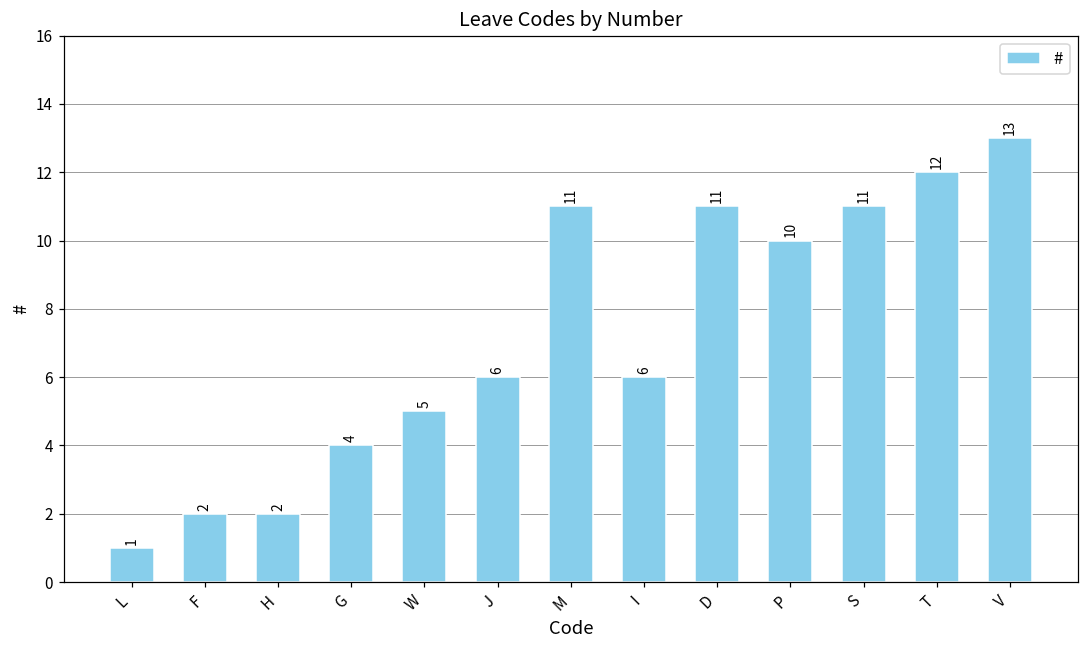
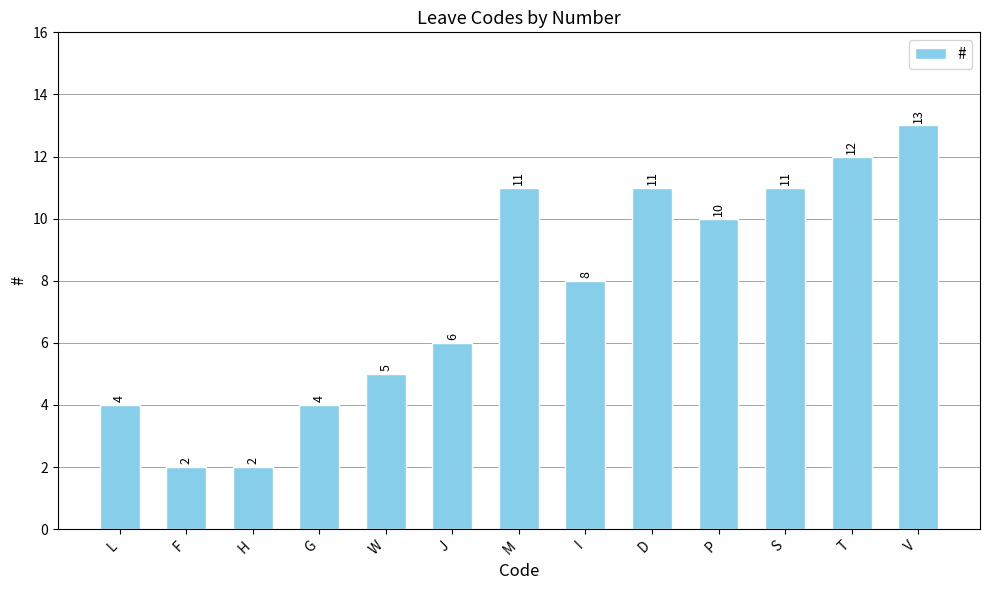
  {
-   "L": 1,
+   "L": 4,
    "F": 2,
    "H": 2,
    "G": 4,
    "W": 5,
    "J": 6,
    "M": 11,
-   "I": 6,
+   "I": 8,
    "D": 11,
    "P": 10,
    "S": 11,
    "T": 12,
    "V": 13
  }
